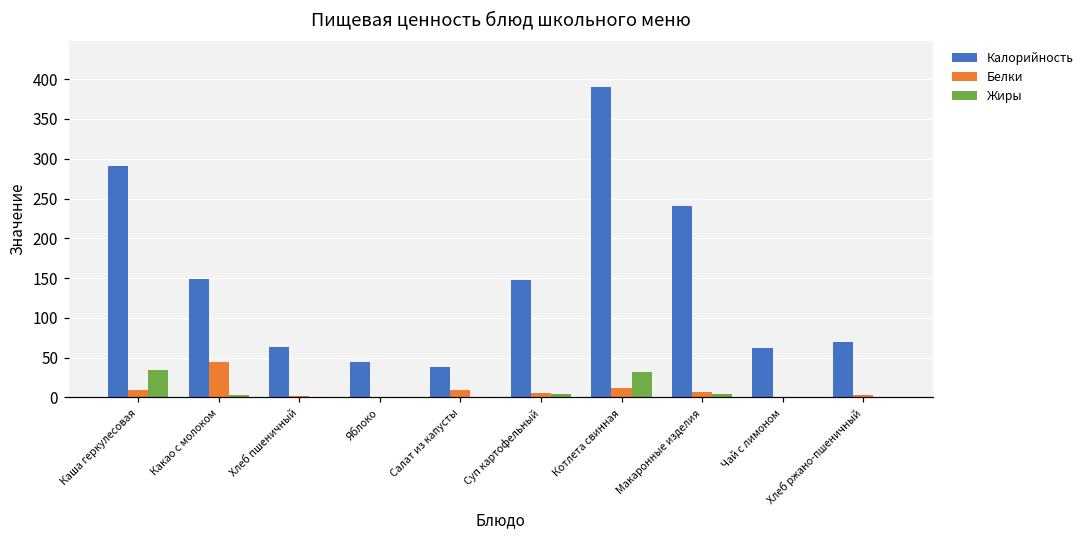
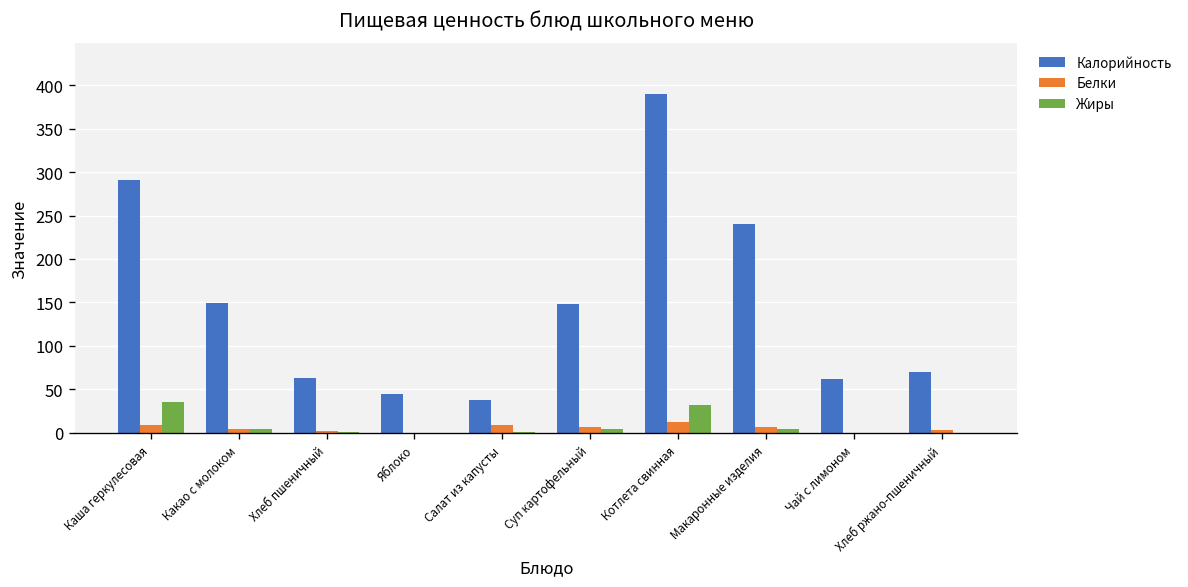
  {
    "Калорийность": {
      "Каша геркулесовая": 290,
      "Какао с молоком": 150,
      "Хлеб пшеничный": 60,
      "Яблоко": 40,
      "Салат из капусты": 40,
      "Суп картофельный": 150,
      "Котлета свинная": 390,
      "Макаронные изделия": 240,
      "Чай с лимоном": 60,
      "Хлеб ржано-пшеничный": 70
    },
    "Белки": {
      "Каша геркулесовая": 10,
-     "Какао с молоком": 40,
+     "Какао с молоком": 0,
      "Яблоко": 0,
      "Салат из капусты": 10,
      "Суп картофельный": 10,
      "Котлета свинная": 10,
      "Макаронные изделия": 10,
      "Чай с лимоном": 0
    },
    "Жиры": {
      "Каша геркулесовая": 40,
      "Какао с молоком": 0,
      "Яблоко": 0,
      "Суп картофельный": 0,
      "Котлета свинная": 30,
      "Макаронные изделия": 0,
      "Чай с лимоном": 0,
      "Хлеб ржано-пшеничный": 0
    }
  }
